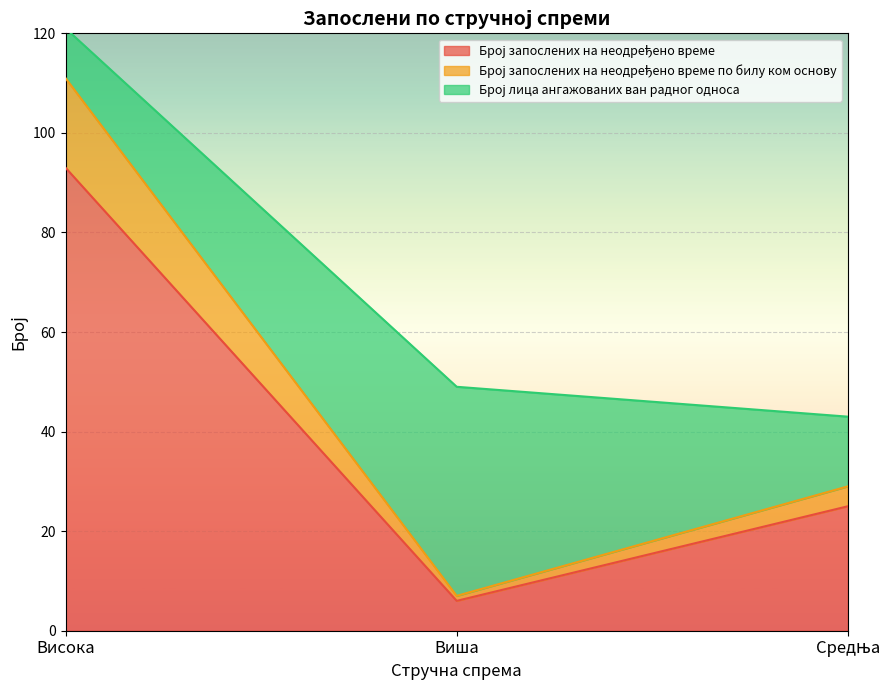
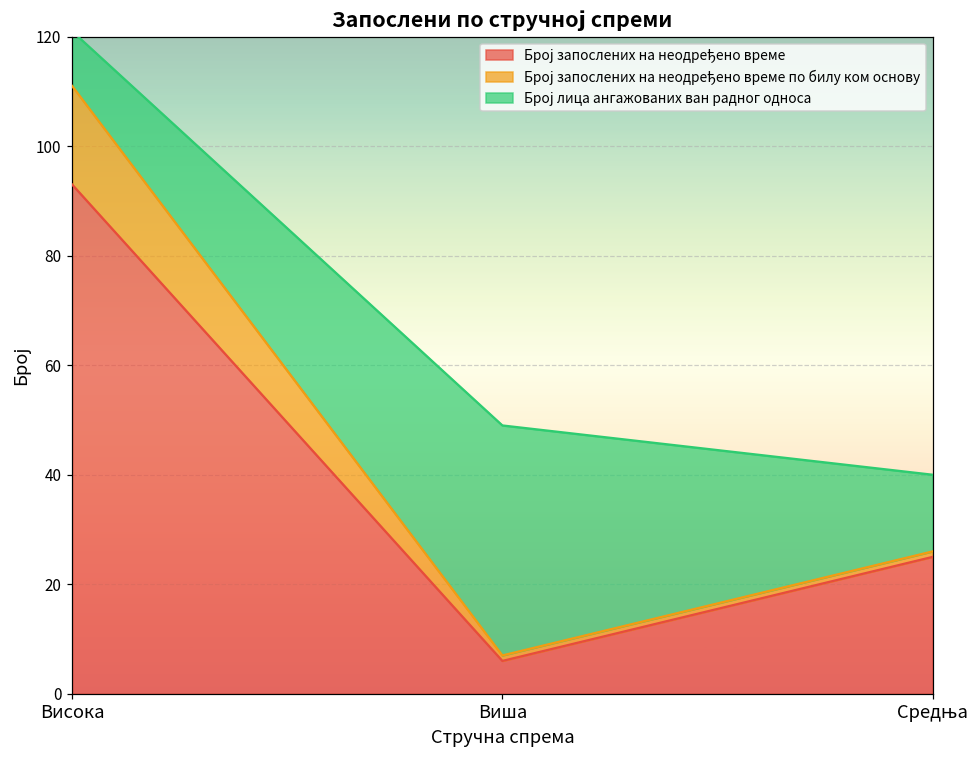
  {
    "Број запослених на неодређено време": {
      "Висока": 93,
      "Виша": 6,
      "Средња": 25
    },
    "Број запослених на неодређено време по билу ком основу": {
      "Висока": 18,
      "Виша": 1,
-     "Средња": 4
+     "Средња": 1
    },
    "Број лица ангажованих ван радног односа": {
      "Виша": 42,
      "Средња": 14
    }
  }
